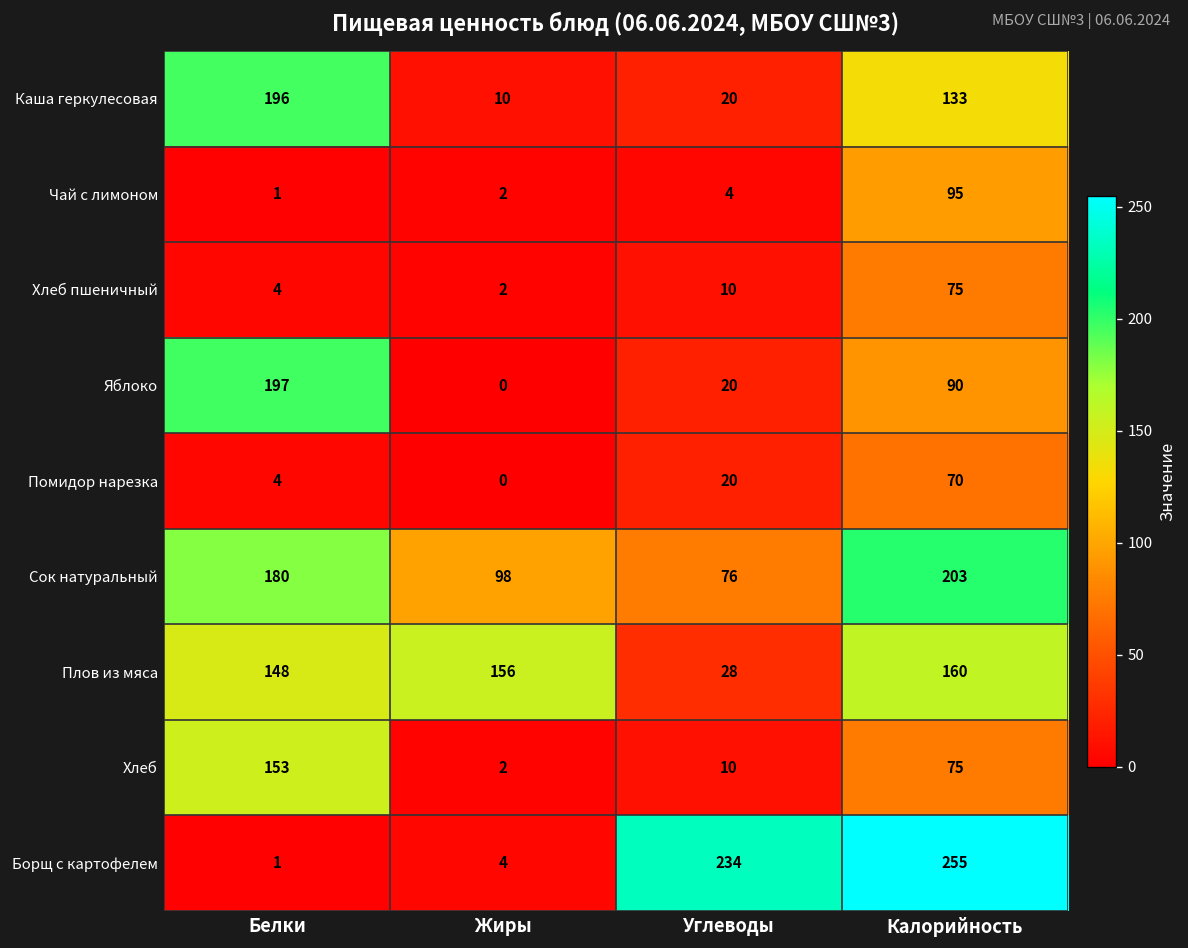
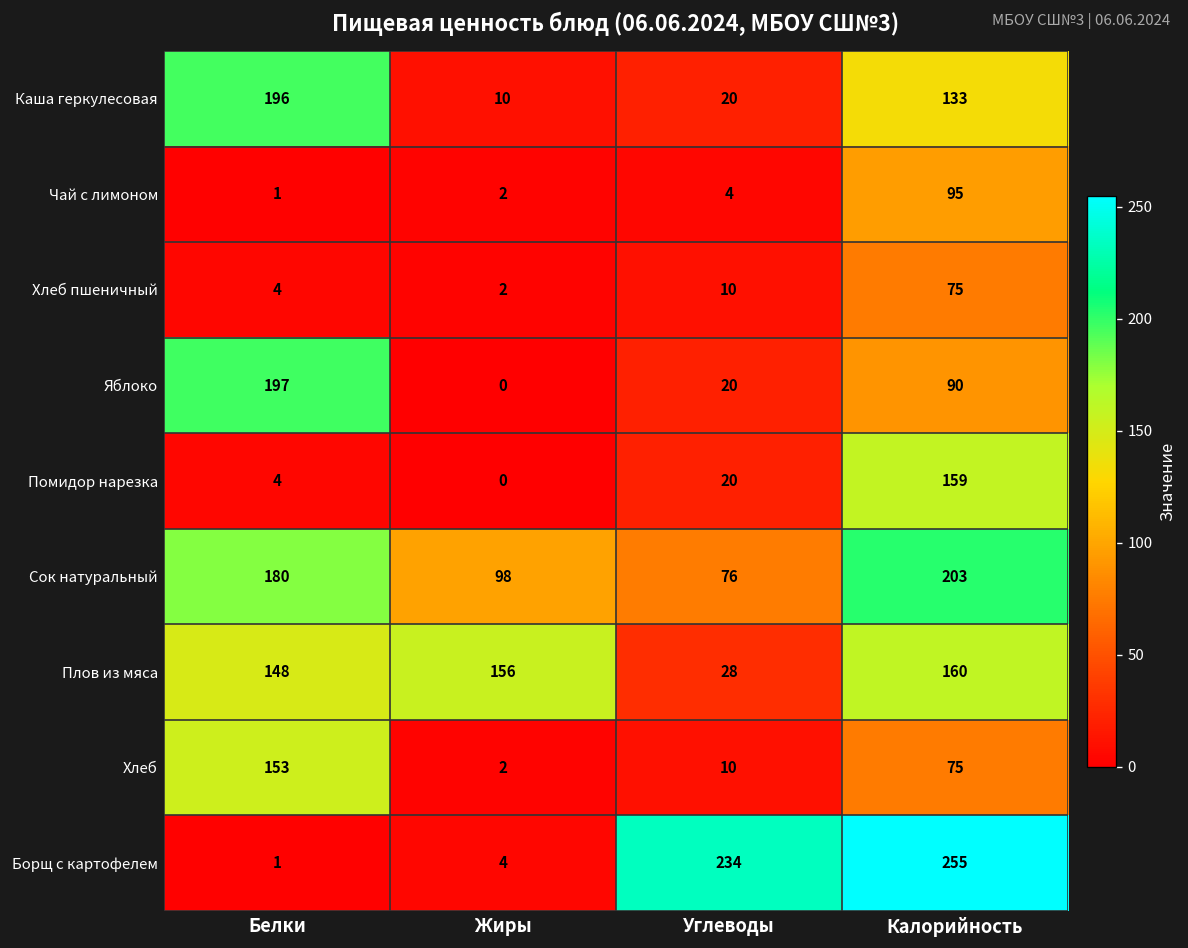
  {
    "Каша геркулесовая": {
      "Белки": 196,
      "Жиры": 10,
      "Углеводы": 20,
      "Калорийность": 133
    },
    "Чай с лимоном": {
      "Белки": 1,
      "Жиры": 2,
      "Углеводы": 4,
      "Калорийность": 95
    },
    "Хлеб пшеничный": {
      "Белки": 4,
      "Жиры": 2,
      "Углеводы": 10,
      "Калорийность": 75
    },
    "Яблоко": {
      "Белки": 197,
      "Жиры": 0,
      "Углеводы": 20,
      "Калорийность": 90
    },
    "Помидор нарезка": {
      "Белки": 4,
      "Жиры": 0,
      "Углеводы": 20,
-     "Калорийность": 70
+     "Калорийность": 159
    },
    "Сок натуральный": {
      "Белки": 180,
      "Жиры": 98,
      "Углеводы": 76,
      "Калорийность": 203
    },
    "Плов из мяса": {
      "Белки": 148,
      "Жиры": 156,
      "Углеводы": 28,
      "Калорийность": 160
    },
    "Хлеб": {
      "Белки": 153,
      "Жиры": 2,
      "Углеводы": 10,
      "Калорийность": 75
    },
    "Борщ с картофелем": {
      "Белки": 1,
      "Жиры": 4,
      "Углеводы": 234,
      "Калорийность": 255
    }
  }
